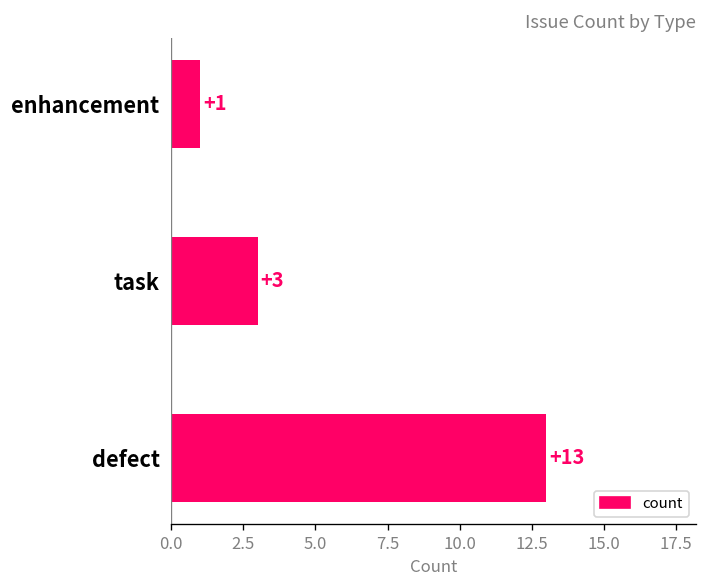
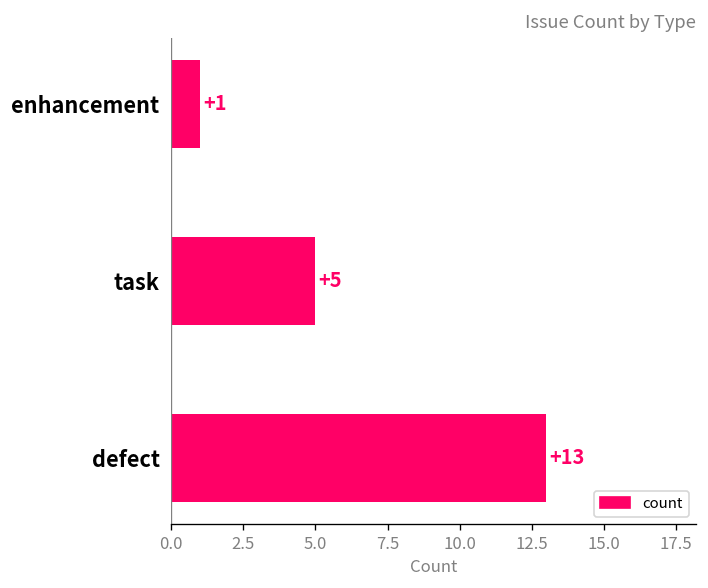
  {
    "enhancement": "+1",
-   "task": "+3",
+   "task": "+5",
    "defect": "+13"
  }
